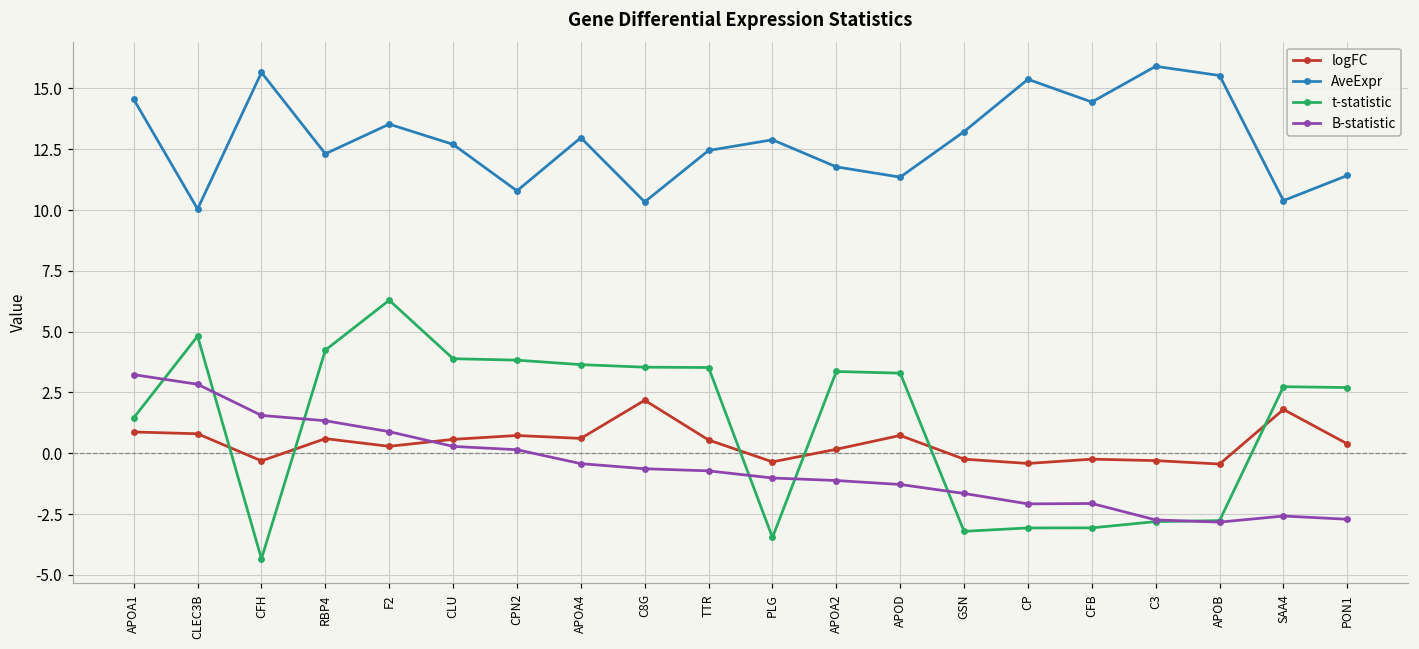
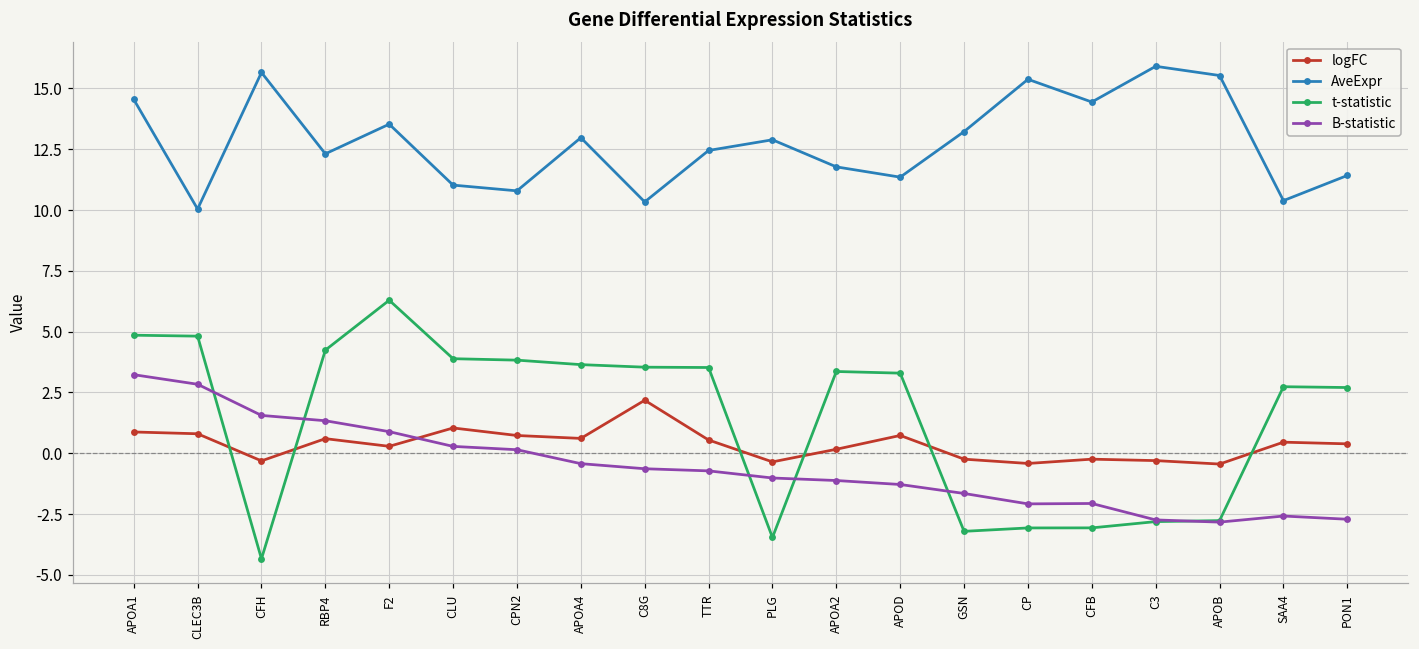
  {
    "logFC": {
      "APOA1": 0.9,
      "CLEC3B": 0.8,
      "CFH": -0.3,
      "RBP4": 0.6,
      "F2": 0.3,
-     "CLU": 0.6,
+     "CLU": 1.0,
      "CPN2": 0.7,
      "APOA4": 0.6,
      "C8G": 2.2,
      "TTR": 0.5,
      "PLG": -0.4,
      "APOA2": 0.2,
      "APOD": 0.7,
      "GSN": -0.2,
      "CP": -0.4,
      "CFB": -0.2,
      "C3": -0.3,
      "APOB": -0.4,
-     "SAA4": 1.8,
+     "SAA4": 0.5,
      "PON1": 0.4
    },
    "AveExpr": {
      "APOA1": 14.6,
      "CLEC3B": 10.0,
      "CFH": 15.7,
      "RBP4": 12.3,
      "F2": 13.5,
-     "CLU": 12.7,
+     "CLU": 11.0,
      "CPN2": 10.8,
      "APOA4": 13.0,
      "C8G": 10.3,
      "TTR": 12.5,
      "PLG": 12.9,
      "APOA2": 11.8,
      "APOD": 11.4,
      "GSN": 13.2,
      "CP": 15.4,
      "CFB": 14.4,
      "C3": 15.9,
      "APOB": 15.5,
      "SAA4": 10.4,
      "PON1": 11.4
    },
    "t-statistic": {
-     "APOA1": 1.5,
+     "APOA1": 4.9,
      "CLEC3B": 4.8,
      "CFH": -4.3,
      "RBP4": 4.2,
      "F2": 6.3,
      "CLU": 3.9,
      "CPN2": 3.8,
      "APOA4": 3.6,
      "C8G": 3.5,
      "TTR": 3.5,
      "PLG": -3.5,
      "APOA2": 3.4,
      "APOD": 3.3,
      "GSN": -3.2,
      "CP": -3.1,
      "CFB": -3.1,
      "SAA4": 2.7,
      "PON1": 2.7
    },
    "B-statistic": {
      "APOA1": 3.2,
      "CLEC3B": 2.8,
      "CFH": 1.6,
      "RBP4": 1.3,
      "F2": 0.9,
      "CLU": 0.3,
      "CPN2": 0.1,
      "APOA4": -0.4,
      "C8G": -0.6,
      "TTR": -0.7,
      "PLG": -1.0,
      "APOA2": -1.1,
      "APOD": -1.3,
      "GSN": -1.7,
      "CP": -2.1,
      "CFB": -2.1,
      "SAA4": -2.6,
      "PON1": -2.7
    }
  }
